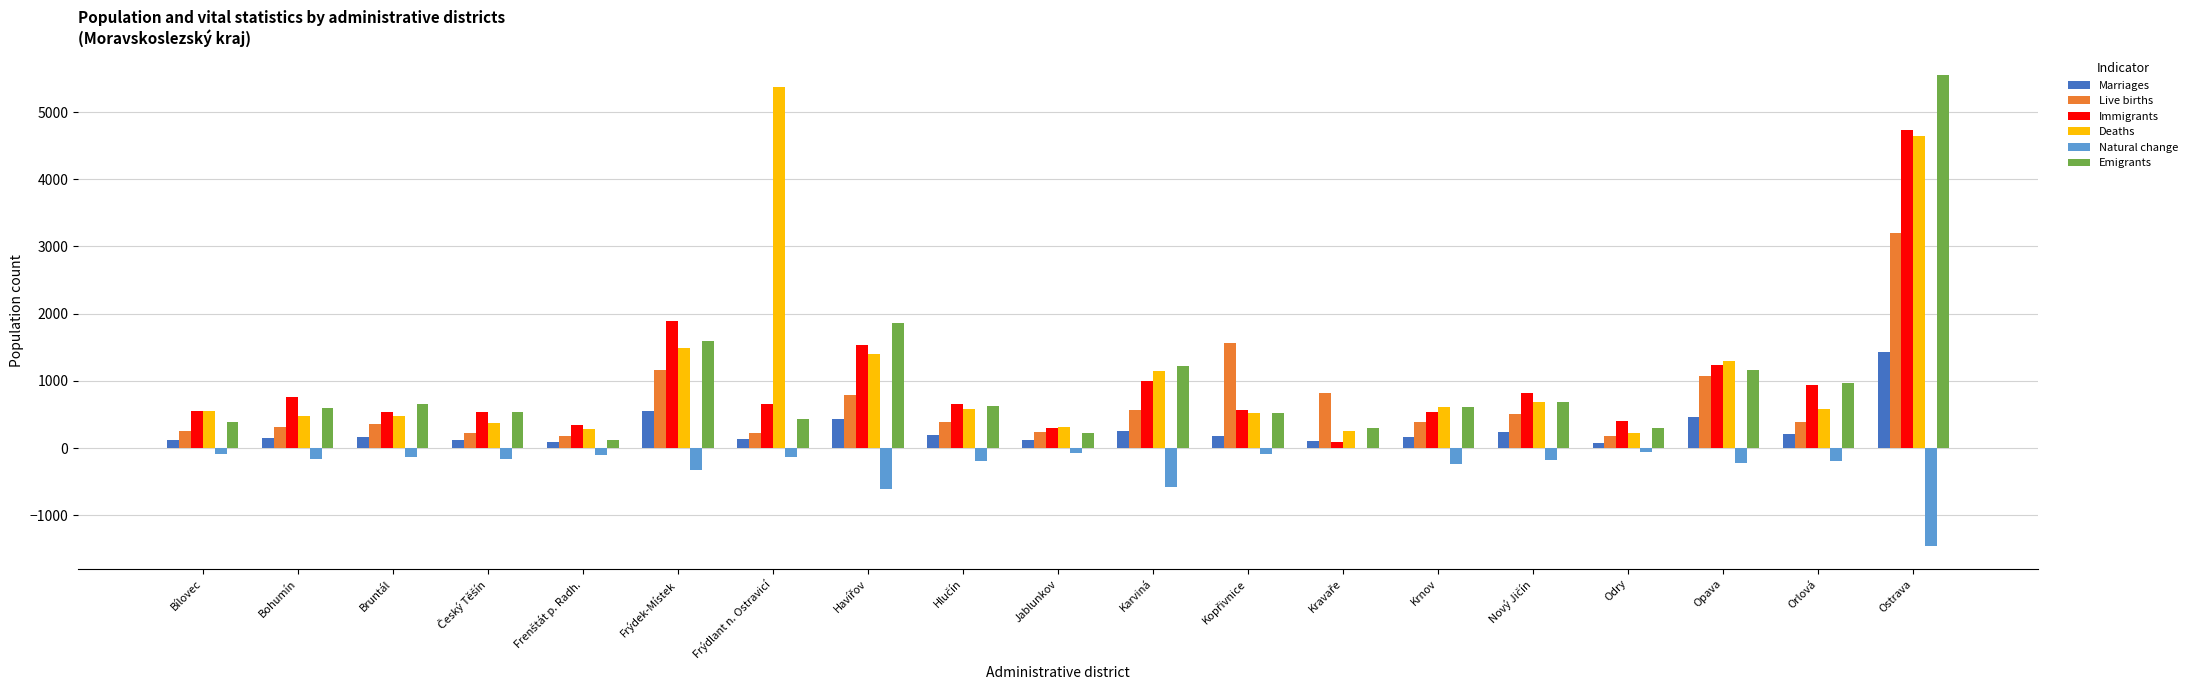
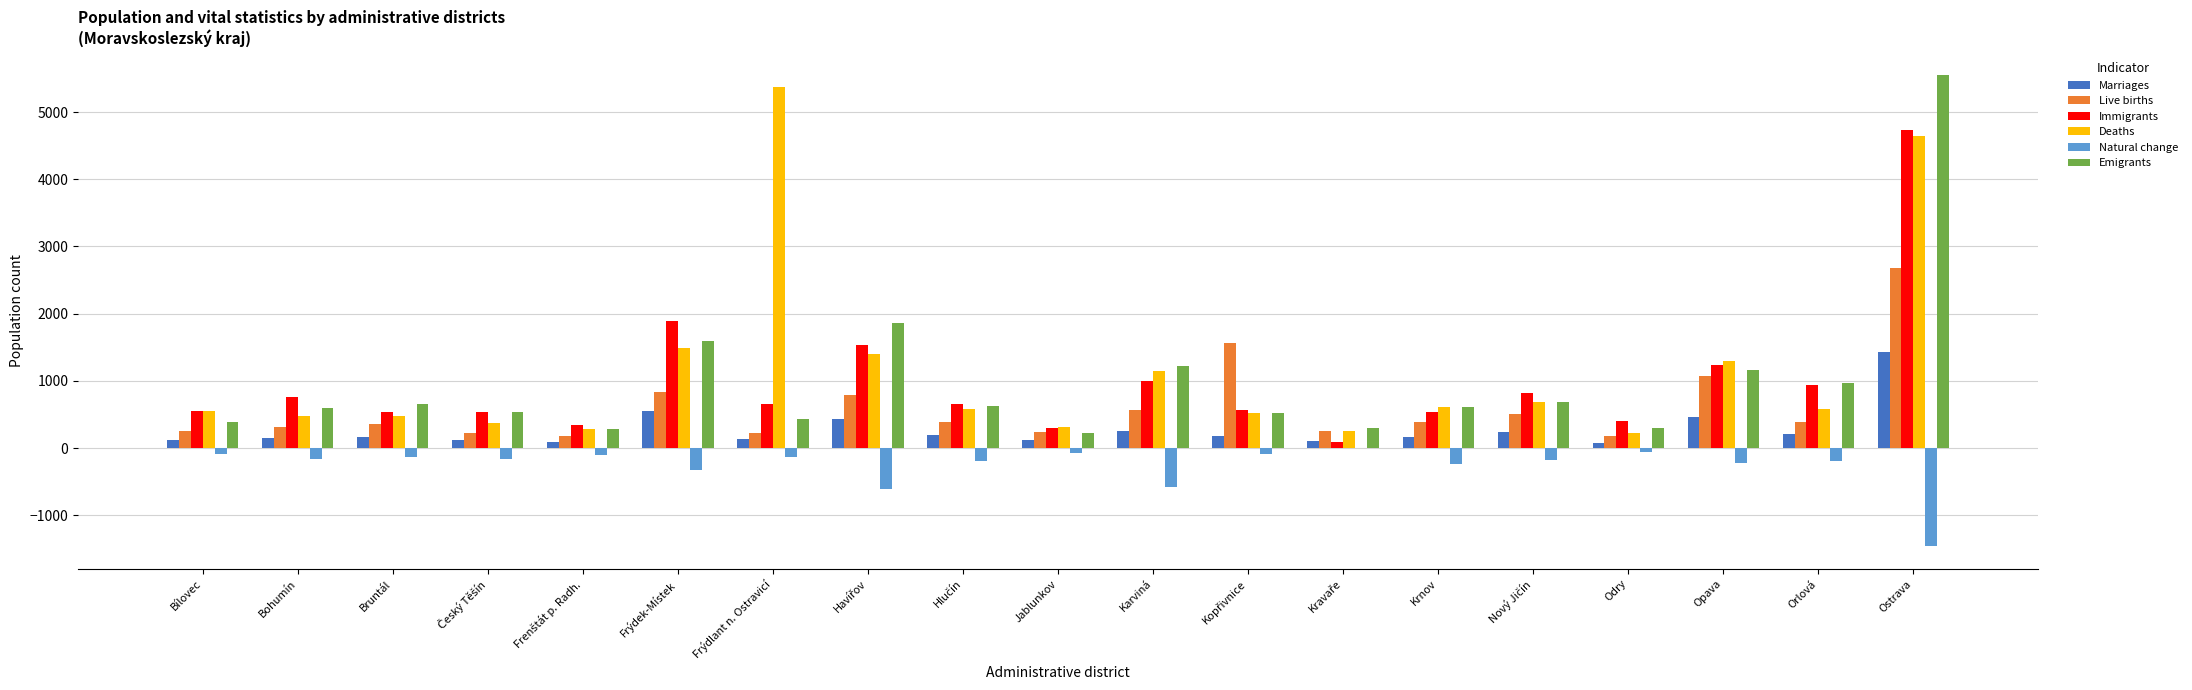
  {
    "Live births": {
      "Bílovec": 300,
      "Bohumín": 300,
      "Bruntál": 400,
      "Český Těšín": 200,
      "Frenštát p. Radh.": 200,
-     "Frýdek-Místek": 1200,
+     "Frýdek-Místek": 800,
      "Frýdlant n. Ostravicí": 200,
      "Havířov": 800,
      "Hlučín": 400,
      "Jablunkov": 200,
      "Karviná": 600,
      "Kopřivnice": 1600,
-     "Kravaře": 800,
+     "Kravaře": 300,
      "Krnov": 400,
      "Nový Jičín": 500,
      "Odry": 200,
      "Opava": 1100,
      "Orlová": 400,
-     "Ostrava": 3200
+     "Ostrava": 2700
    },
    "Immigrants": {
      "Bílovec": 500,
      "Bohumín": 800,
      "Bruntál": 500,
      "Český Těšín": 500,
      "Frenštát p. Radh.": 300,
      "Frýdek-Místek": 1900,
      "Frýdlant n. Ostravicí": 700,
      "Havířov": 1500,
      "Hlučín": 700,
      "Jablunkov": 300,
      "Karviná": 1000,
      "Kopřivnice": 600,
      "Kravaře": 100,
      "Krnov": 500,
      "Nový Jičín": 800,
      "Odry": 400,
      "Opava": 1200,
      "Orlová": 900,
      "Ostrava": 4700
    },
    "Deaths": {
      "Bílovec": 600,
      "Bohumín": 500,
      "Bruntál": 500,
      "Český Těšín": 400,
      "Frenštát p. Radh.": 300,
      "Frýdek-Místek": 1500,
      "Frýdlant n. Ostravicí": 5400,
      "Havířov": 1400,
      "Hlučín": 600,
      "Jablunkov": 300,
      "Karviná": 1100,
      "Kopřivnice": 500,
      "Kravaře": 300,
      "Krnov": 600,
      "Nový Jičín": 700,
      "Odry": 200,
      "Opava": 1300,
      "Orlová": 600,
      "Ostrava": 4600
    },
    "Emigrants": {
      "Bílovec": 400,
      "Bohumín": 600,
      "Bruntál": 700,
      "Český Těšín": 500,
-     "Frenštát p. Radh.": 100,
+     "Frenštát p. Radh.": 300,
      "Frýdek-Místek": 1600,
      "Frýdlant n. Ostravicí": 400,
      "Havířov": 1900,
      "Hlučín": 600,
      "Jablunkov": 200,
      "Karviná": 1200,
      "Kopřivnice": 500,
      "Kravaře": 300,
      "Krnov": 600,
      "Nový Jičín": 700,
      "Odry": 300,
      "Opava": 1200,
      "Orlová": 1000,
      "Ostrava": 5500
    }
  }
